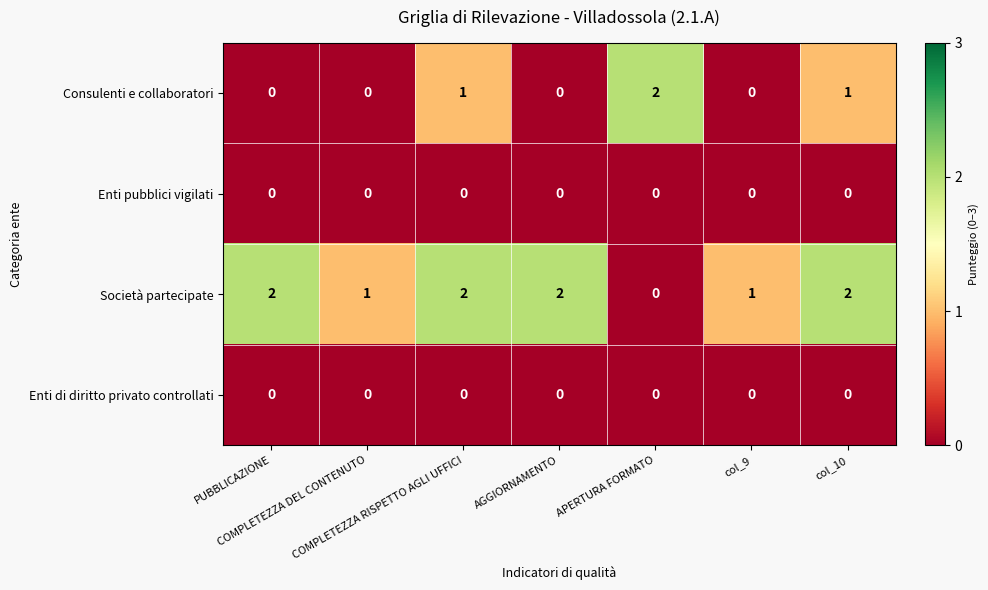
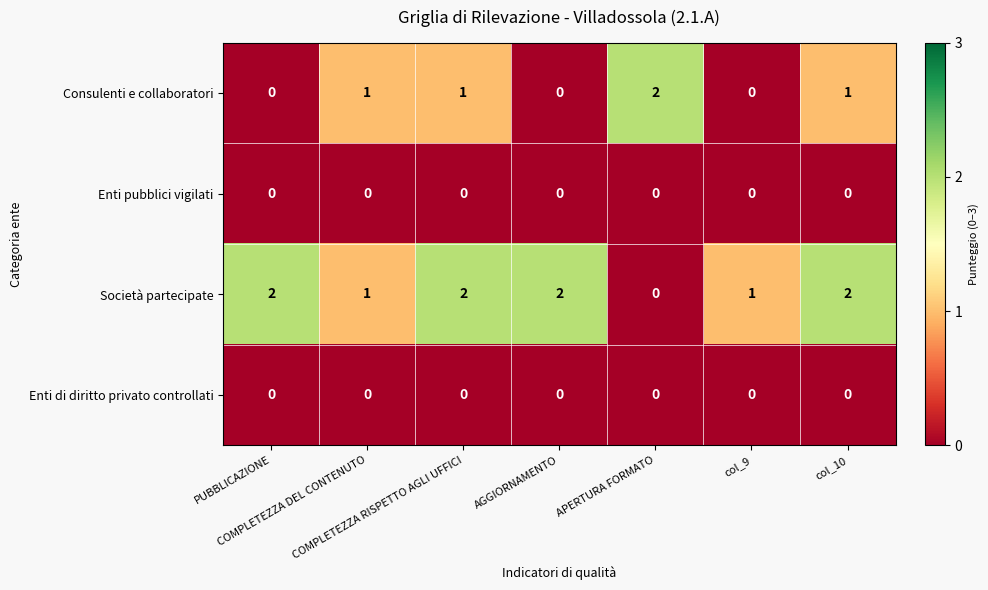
  {
    "Consulenti e collaboratori": {
      "PUBBLICAZIONE": 0,
-     "COMPLETEZZA DEL CONTENUTO": 0,
+     "COMPLETEZZA DEL CONTENUTO": 1,
      "COMPLETEZZA RISPETTO AGLI UFFICI": 1,
      "AGGIORNAMENTO": 0,
      "APERTURA FORMATO": 2,
      "col_9": 0,
      "col_10": 1
    },
    "Enti pubblici vigilati": {
      "PUBBLICAZIONE": 0,
      "COMPLETEZZA DEL CONTENUTO": 0,
      "COMPLETEZZA RISPETTO AGLI UFFICI": 0,
      "AGGIORNAMENTO": 0,
      "APERTURA FORMATO": 0,
      "col_9": 0,
      "col_10": 0
    },
    "Società partecipate": {
      "PUBBLICAZIONE": 2,
      "COMPLETEZZA DEL CONTENUTO": 1,
      "COMPLETEZZA RISPETTO AGLI UFFICI": 2,
      "AGGIORNAMENTO": 2,
      "APERTURA FORMATO": 0,
      "col_9": 1,
      "col_10": 2
    },
    "Enti di diritto privato controllati": {
      "PUBBLICAZIONE": 0,
      "COMPLETEZZA DEL CONTENUTO": 0,
      "COMPLETEZZA RISPETTO AGLI UFFICI": 0,
      "AGGIORNAMENTO": 0,
      "APERTURA FORMATO": 0,
      "col_9": 0,
      "col_10": 0
    }
  }
